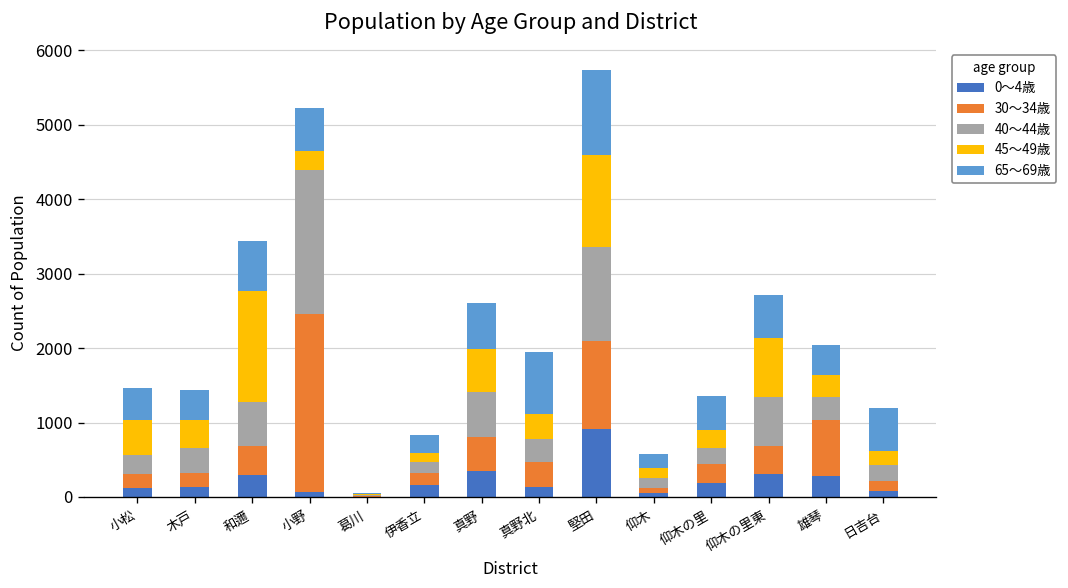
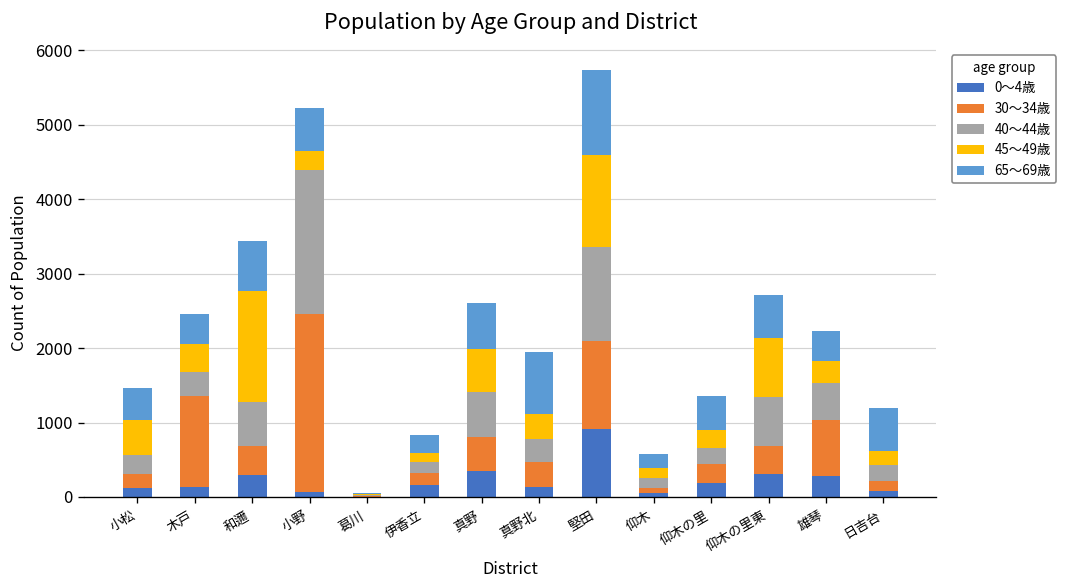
  {
    "30～34歳": {
      "小松": 200,
-     "木戸": 200,
+     "木戸": 1200,
      "和邇": 400,
      "小野": 2400,
      "伊香立": 200,
      "真野": 500,
      "真野北": 300,
      "堅田": 1200,
      "仰木": 100,
      "仰木の里": 300,
      "仰木の里東": 400,
      "雄琴": 800,
      "日吉台": 100
    },
    "40～44歳": {
      "小松": 300,
      "木戸": 300,
      "和邇": 600,
      "小野": 1900,
      "伊香立": 100,
      "真野": 600,
      "真野北": 300,
      "堅田": 1300,
      "仰木": 100,
      "仰木の里": 200,
      "仰木の里東": 700,
-     "雄琴": 300,
+     "雄琴": 500,
      "日吉台": 200
    },
    "45～49歳": {
      "小松": 500,
      "木戸": 400,
      "和邇": 1500,
      "小野": 300,
      "伊香立": 100,
      "真野": 600,
      "真野北": 300,
      "堅田": 1200,
      "仰木": 100,
      "仰木の里": 200,
      "仰木の里東": 800,
      "雄琴": 300,
      "日吉台": 200
    }
  }
